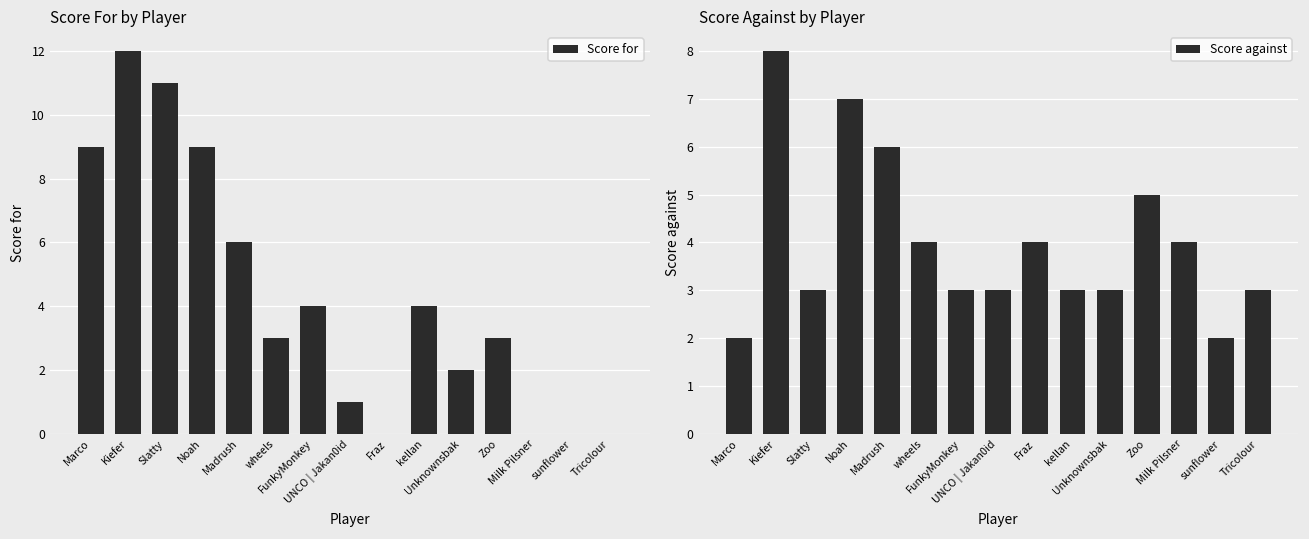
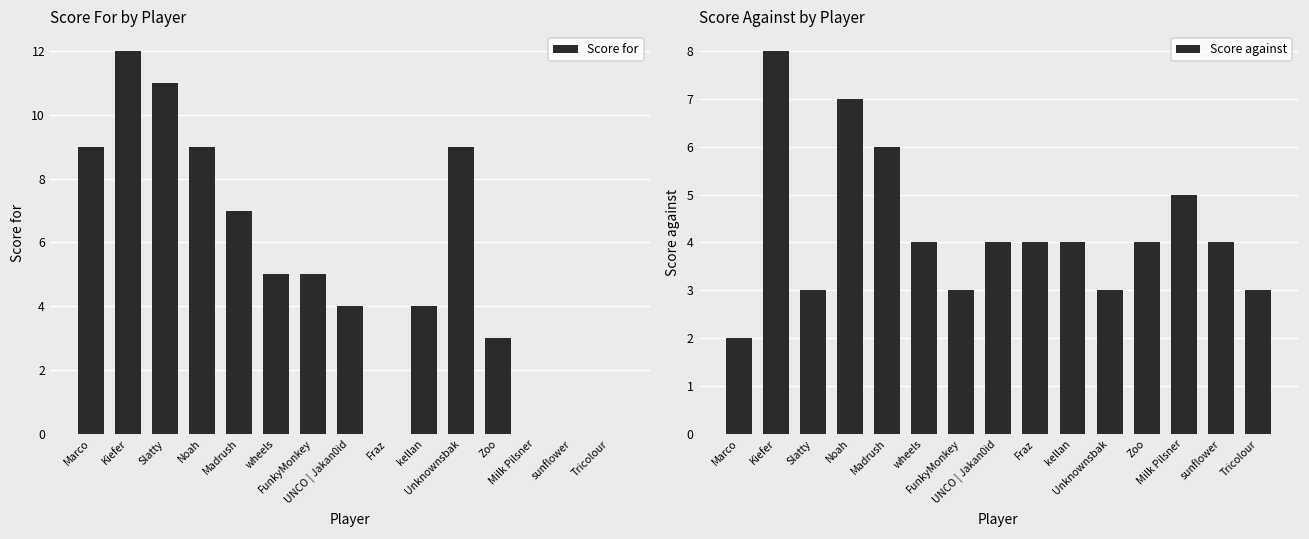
  {
    "Score For by Player": {
      "Marco": 9,
      "Kiefer": 12,
      "Slatty": 11,
      "Noah": 9,
-     "Madrush": 6,
-     "wheels": 3,
-     "FunkyMonkey": 4,
-     "UNCO | Jakan0id": 1,
+     "Madrush": 7,
+     "wheels": 5,
+     "FunkyMonkey": 5,
+     "UNCO | Jakan0id": 4,
      "Fraz": 0,
      "kellan": 4,
-     "Unknownsbak": 2,
+     "Unknownsbak": 9,
      "Zoo": 3,
      "Milk Pilsner": 0,
      "sunflower": 0,
      "Tricolour": 0
    },
    "Score Against by Player": {
      "Marco": 2,
      "Kiefer": 8,
      "Slatty": 3,
      "Noah": 7,
      "Madrush": 6,
      "wheels": 4,
      "FunkyMonkey": 3,
-     "UNCO | Jakan0id": 3,
+     "UNCO | Jakan0id": 4,
      "Fraz": 4,
-     "kellan": 3,
+     "kellan": 4,
      "Unknownsbak": 3,
-     "Zoo": 5,
-     "Milk Pilsner": 4,
-     "sunflower": 2,
+     "Zoo": 4,
+     "Milk Pilsner": 5,
+     "sunflower": 4,
      "Tricolour": 3
    }
  }
